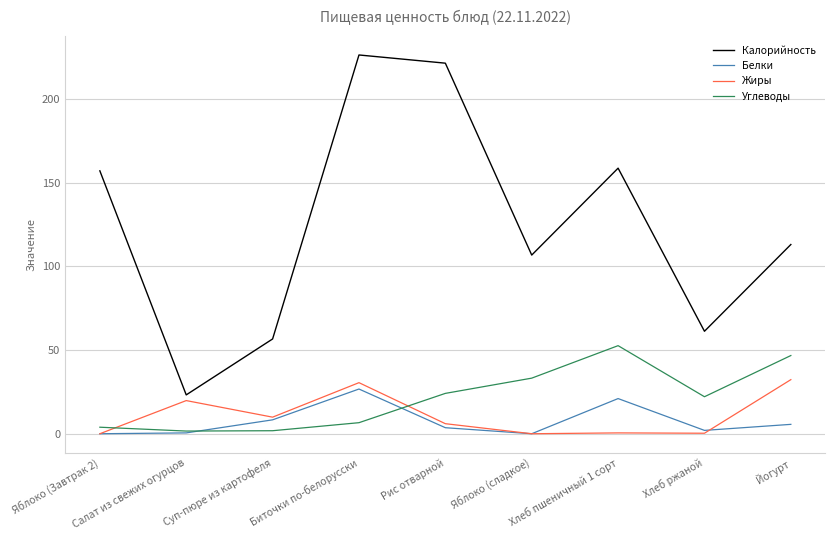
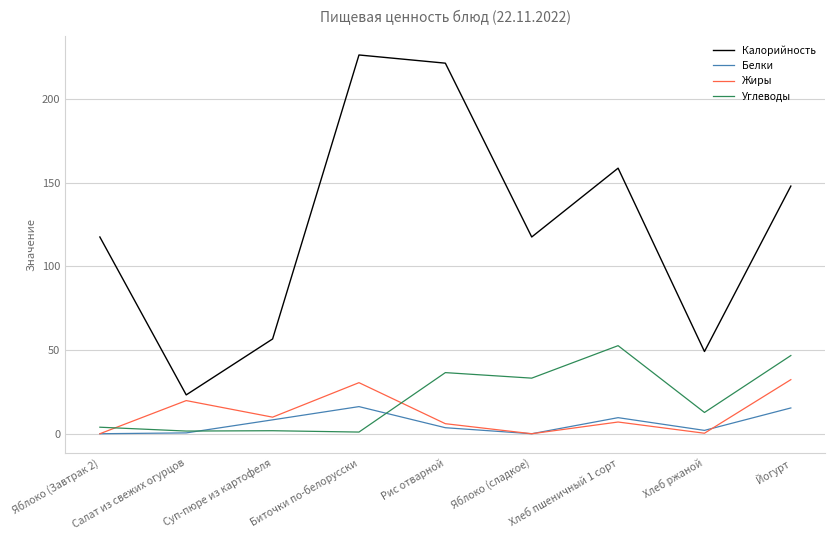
  {
    "Калорийность": {
-     "Яблоко (Завтрак 2)": 157,
+     "Яблоко (Завтрак 2)": 118,
      "Салат из свежих огурцов": 23,
      "Суп-пюре из картофеля": 57,
      "Биточки по-белорусски": 226,
      "Рис отварной": 221,
-     "Яблоко (сладкое)": 107,
+     "Яблоко (сладкое)": 118,
      "Хлеб пшеничный 1 сорт": 159,
-     "Хлеб ржаной": 61,
-     "Йогурт": 113
+     "Хлеб ржаной": 49,
+     "Йогурт": 148
    },
    "Белки": {
      "Суп-пюре из картофеля": 8,
-     "Биточки по-белорусски": 27,
+     "Биточки по-белорусски": 16,
      "Рис отварной": 4,
-     "Хлеб пшеничный 1 сорт": 21,
+     "Хлеб пшеничный 1 сорт": 10,
      "Хлеб ржаной": 2,
-     "Йогурт": 6
+     "Йогурт": 15
    },
    "Жиры": {
      "Салат из свежих огурцов": 20,
      "Суп-пюре из картофеля": 10,
      "Биточки по-белорусски": 31,
      "Рис отварной": 6,
-     "Хлеб пшеничный 1 сорт": 1,
+     "Хлеб пшеничный 1 сорт": 7,
      "Хлеб ржаной": 0,
      "Йогурт": 32
    },
    "Углеводы": {
      "Яблоко (Завтрак 2)": 4,
      "Суп-пюре из картофеля": 2,
-     "Биточки по-белорусски": 7,
-     "Рис отварной": 24,
+     "Биточки по-белорусски": 1,
+     "Рис отварной": 37,
      "Яблоко (сладкое)": 33,
      "Хлеб пшеничный 1 сорт": 53,
-     "Хлеб ржаной": 22,
+     "Хлеб ржаной": 13,
      "Йогурт": 47
    }
  }
